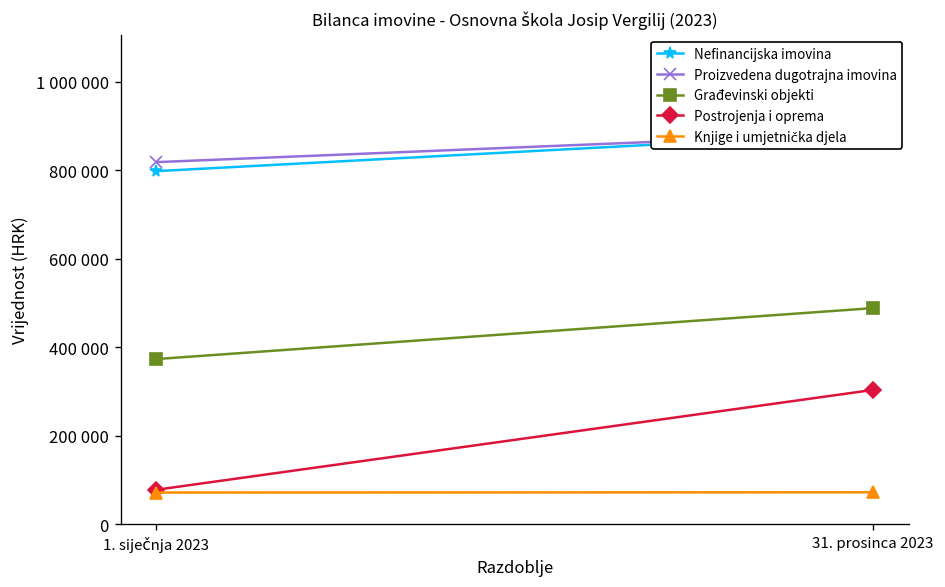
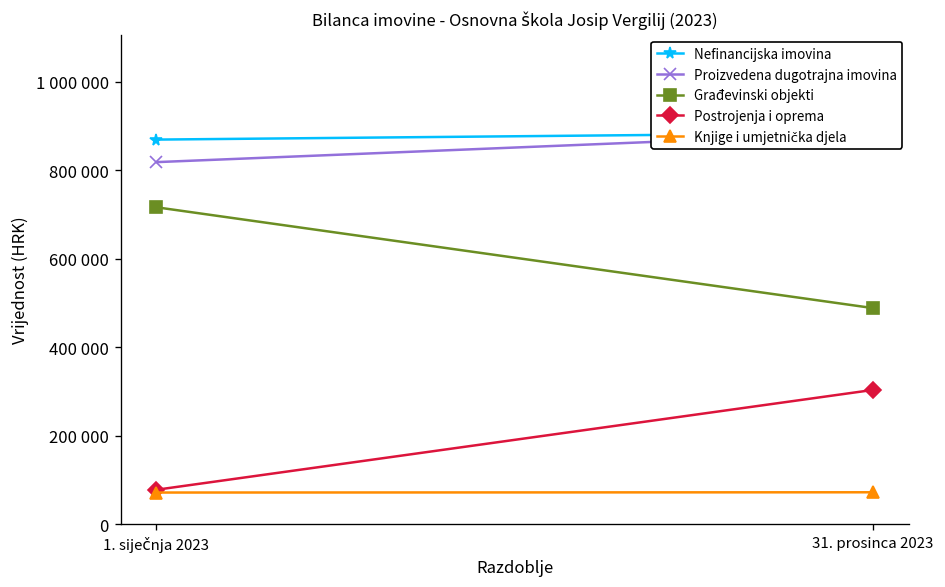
  {
    "Nefinancijska imovina": {
-     "1. siječnja 2023": 800000
+     "1. siječnja 2023": 870000
    },
    "Proizvedena dugotrajna imovina": {
      "1. siječnja 2023": 820000
    },
    "Građevinski objekti": {
-     "1. siječnja 2023": 370000,
+     "1. siječnja 2023": 720000,
      "31. prosinca 2023": 490000
    },
    "Postrojenja i oprema": {
      "31. prosinca 2023": 300000
    },
    "Knjige i umjetnička djela": {
      "31. prosinca 2023": 70000
    }
  }
